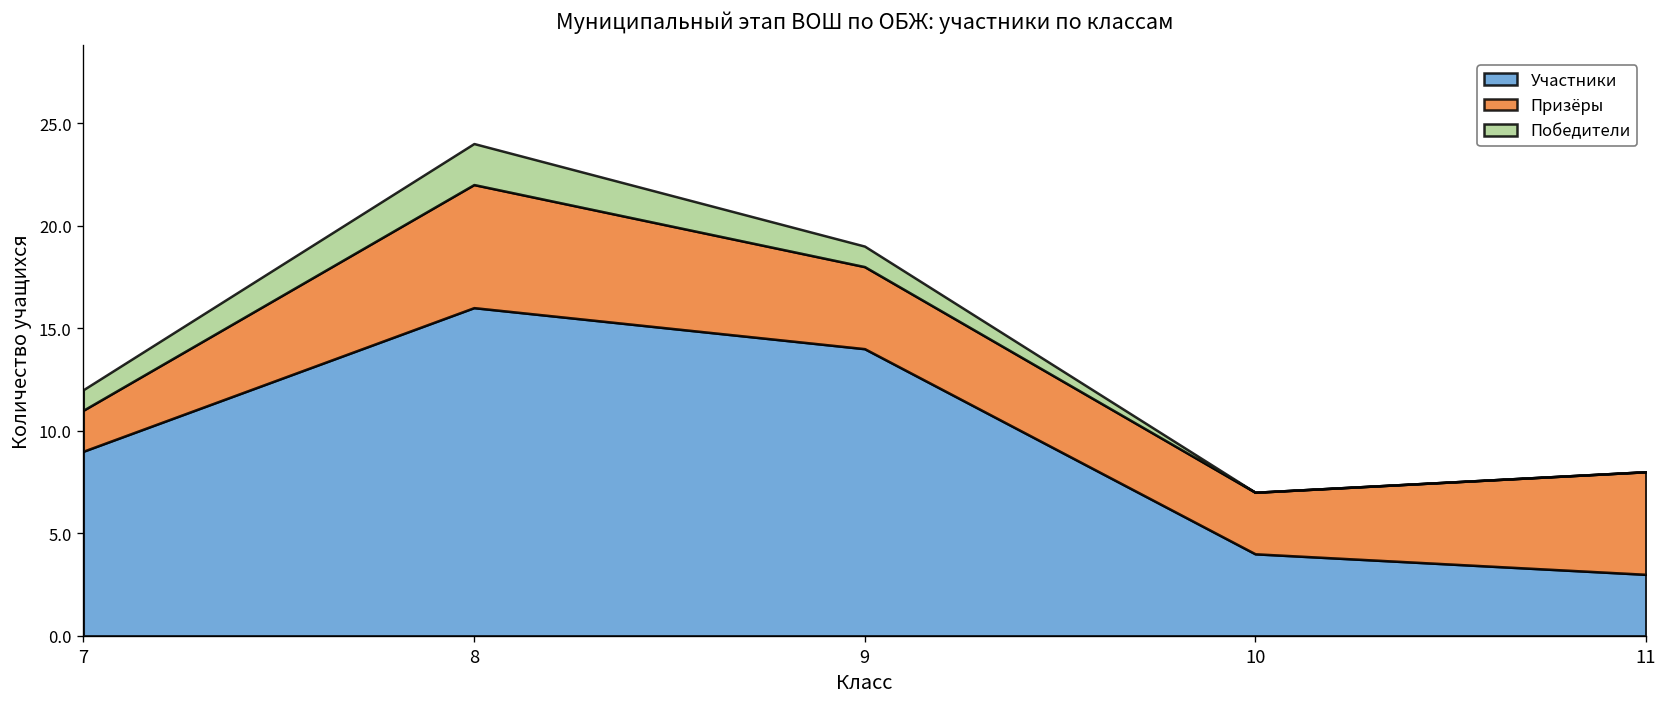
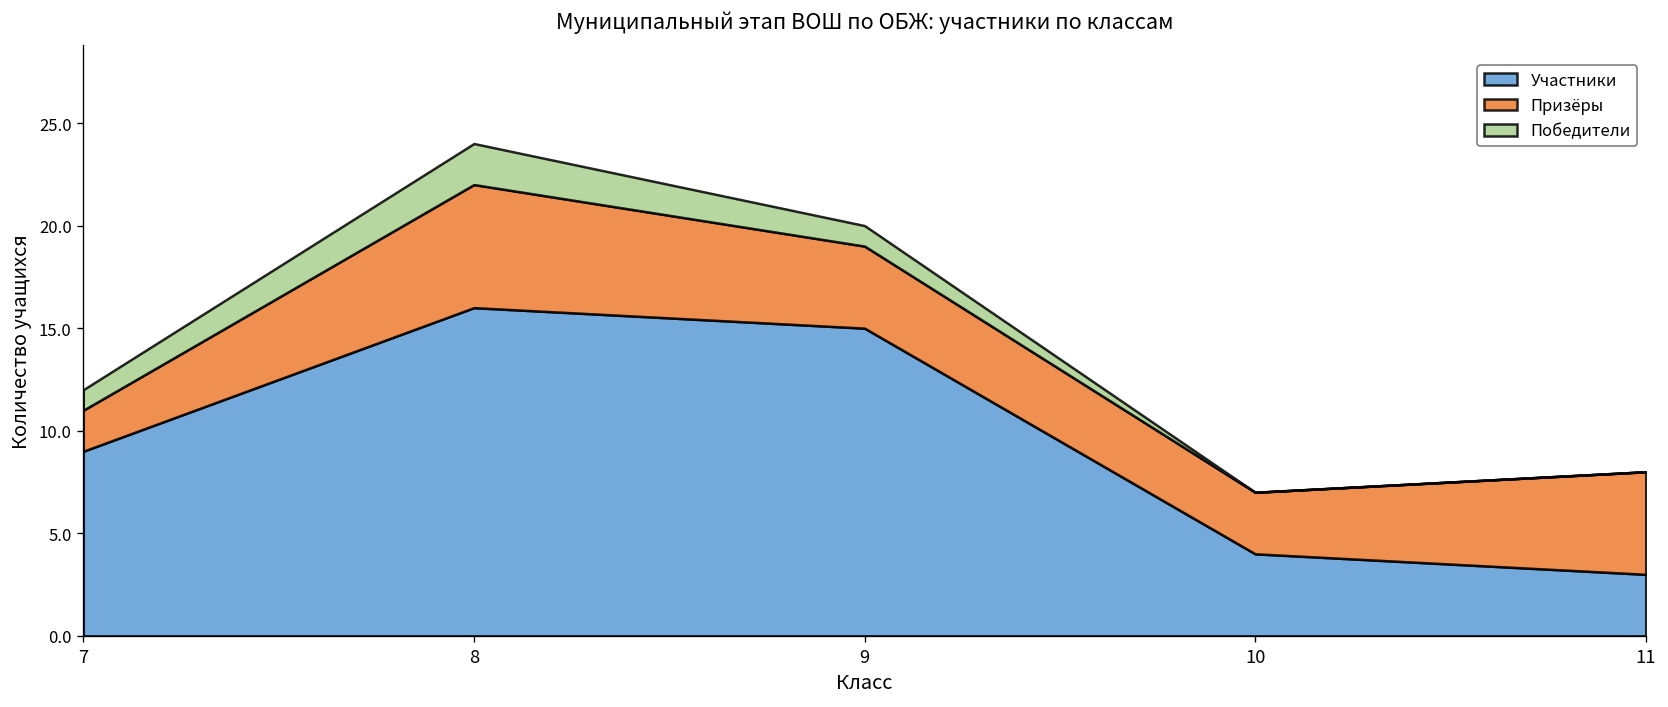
  {
    "Участники": {
      "7": 9,
      "8": 16,
-     "9": 14,
+     "9": 15,
      "10": 4,
      "11": 3
    },
    "Призёры": {
      "7": 2,
      "8": 6,
      "9": 4
    },
    "Победители": {
      "7": 1,
      "8": 2,
      "9": 1
    }
  }
